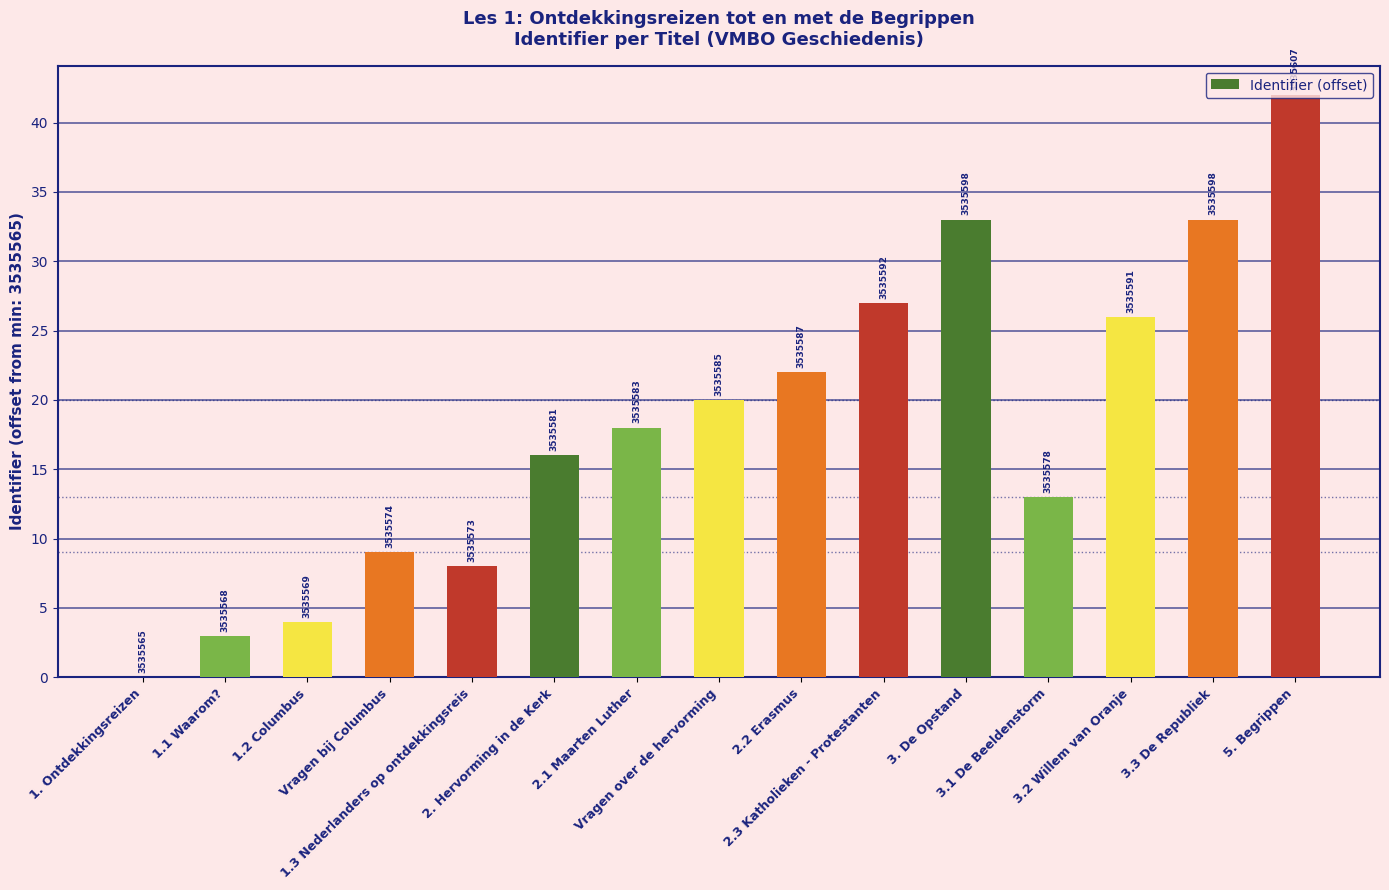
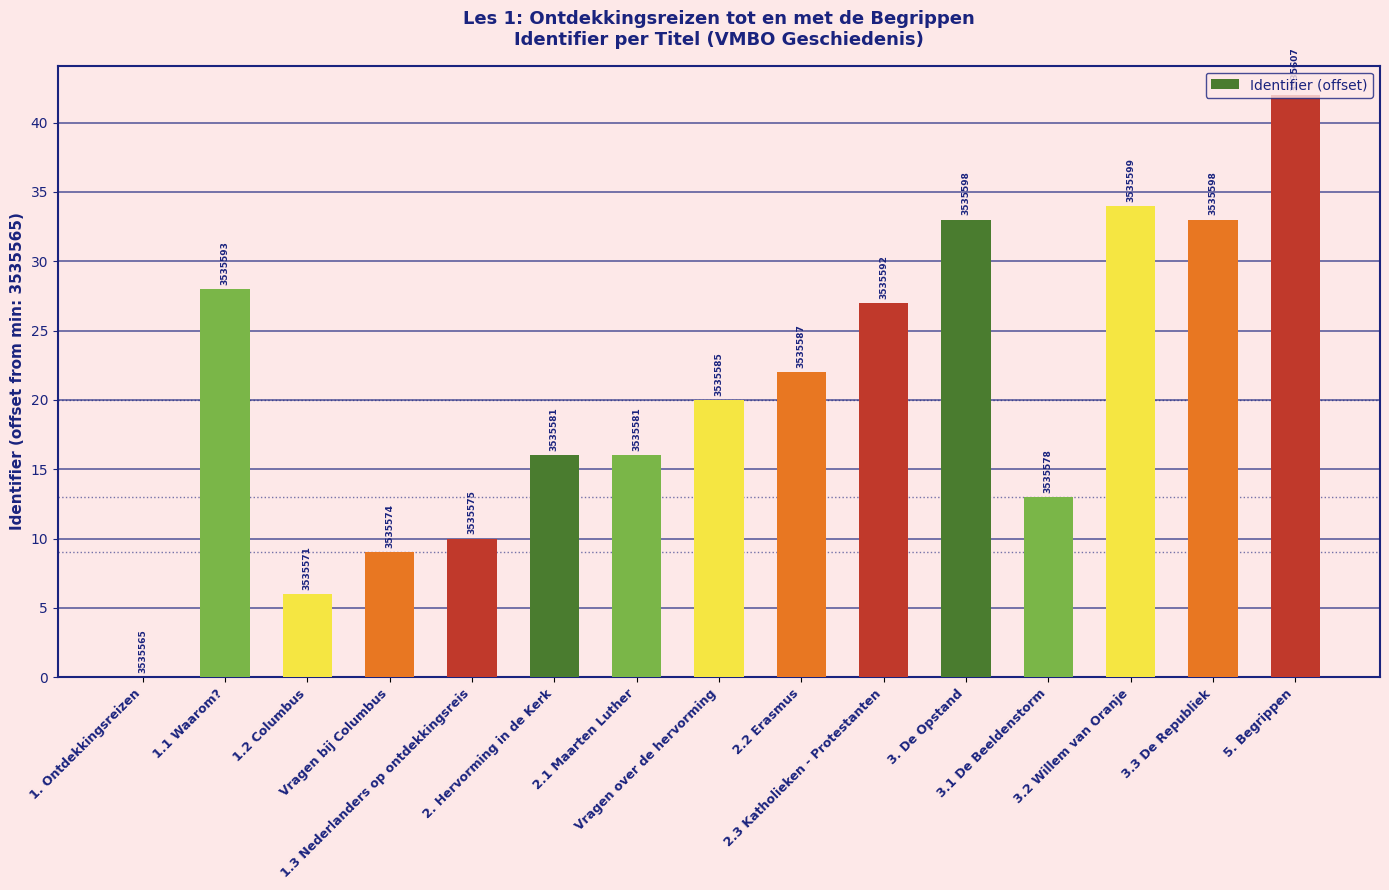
  {
-   "1.1 Waarom?": 3535568,
-   "1.2 Columbus": 3535569,
-   "1.3 Nederlanders op ontdekkingsreis": 3535573,
-   "2.1 Maarten Luther": 3535583,
-   "3.2 Willem van Oranje": 3535591
+   "1.1 Waarom?": 3535593,
+   "1.2 Columbus": 3535571,
+   "1.3 Nederlanders op ontdekkingsreis": 3535575,
+   "2.1 Maarten Luther": 3535581,
+   "3.2 Willem van Oranje": 3535599
  }
